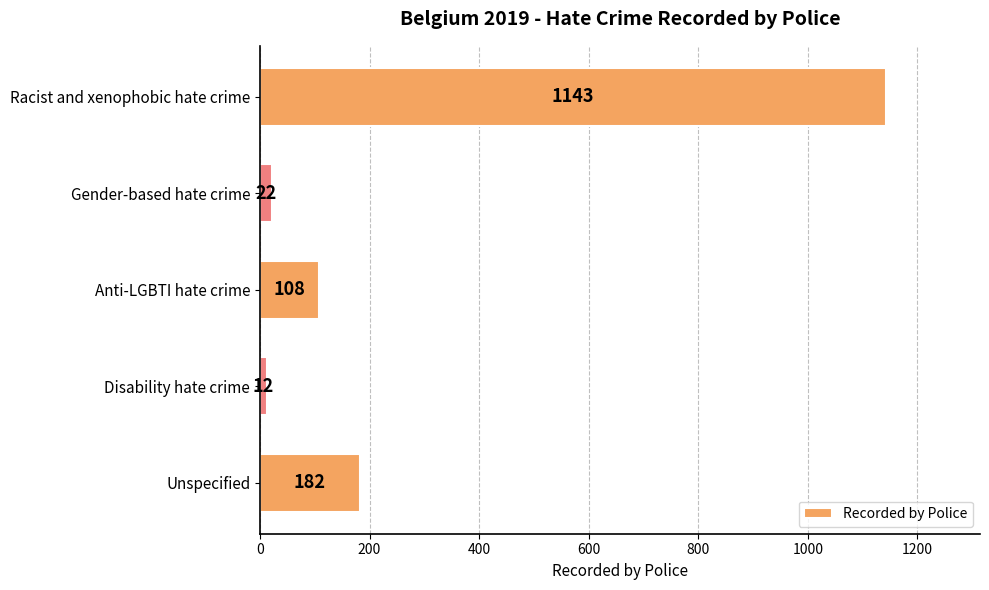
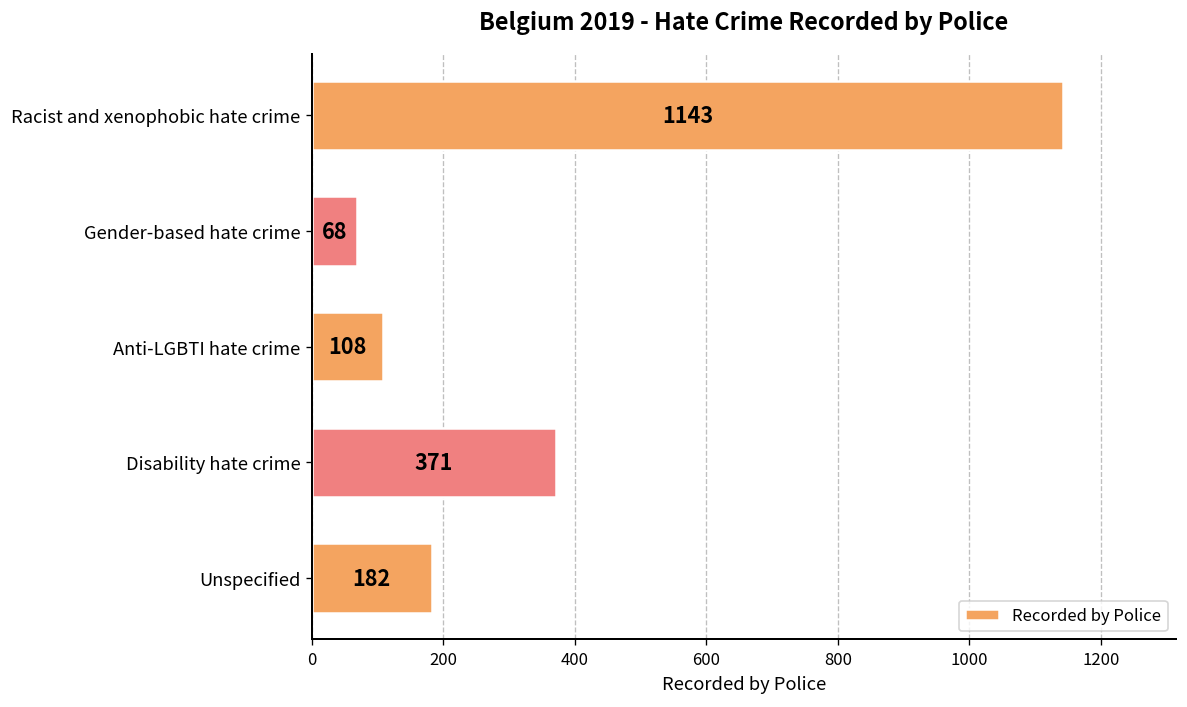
  {
    "Racist and xenophobic hate crime": 1143,
-   "Gender-based hate crime": 22,
+   "Gender-based hate crime": 68,
    "Anti-LGBTI hate crime": 108,
-   "Disability hate crime": 12,
+   "Disability hate crime": 371,
    "Unspecified": 182
  }
